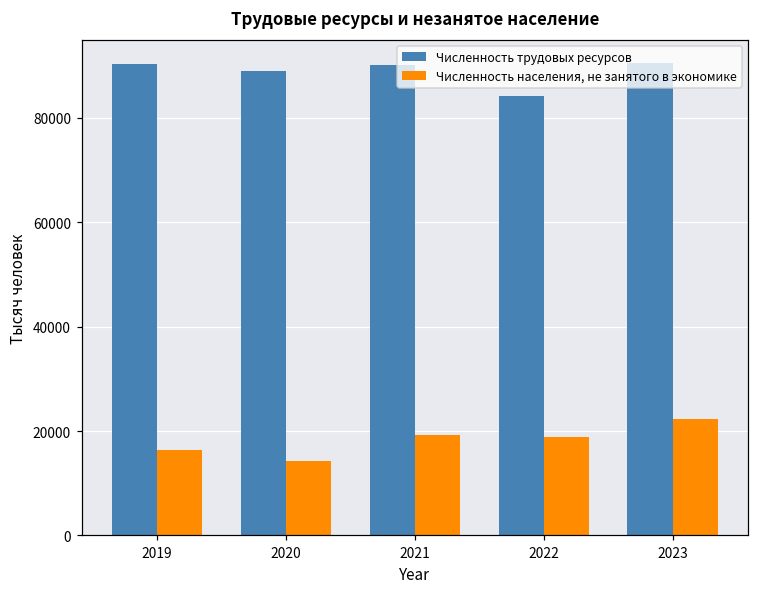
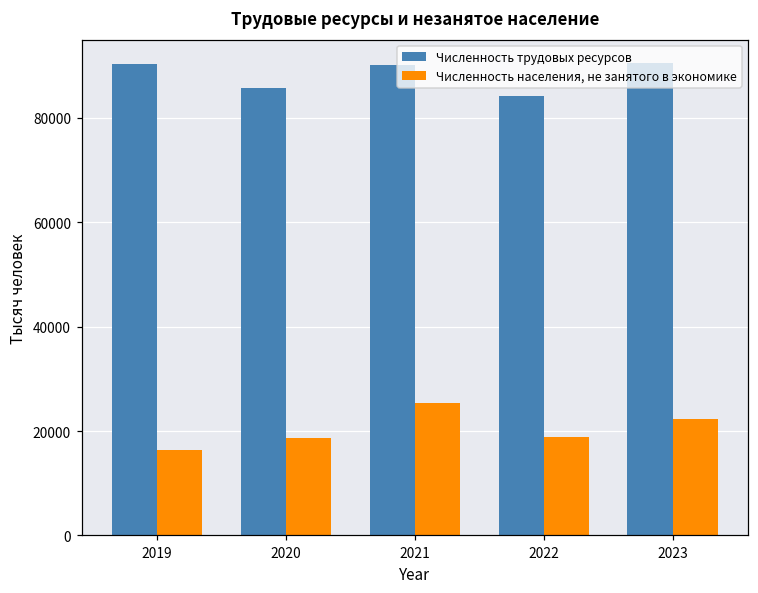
  {
    "Численность трудовых ресурсов": {
      "2019": 90000,
-     "2020": 89000,
+     "2020": 86000,
      "2021": 90000,
      "2022": 84000
    },
    "Численность населения, не занятого в экономике": {
      "2019": 16000,
-     "2020": 14000,
-     "2021": 19000,
+     "2020": 19000,
+     "2021": 25000,
      "2022": 19000,
      "2023": 22000
    }
  }
